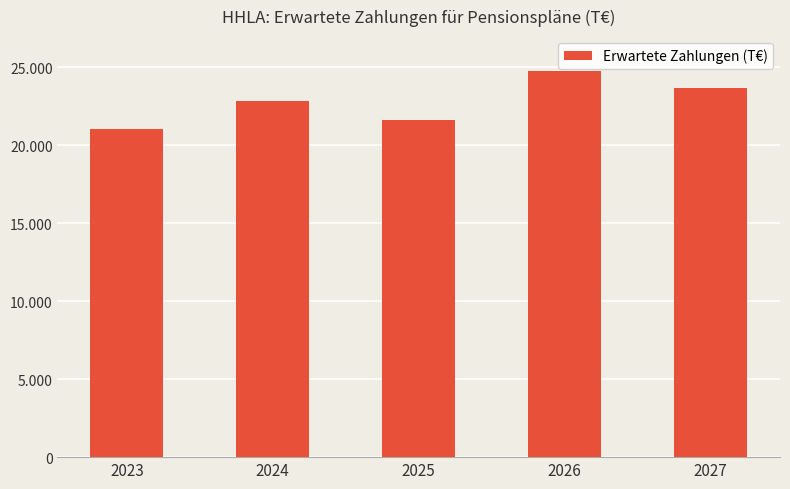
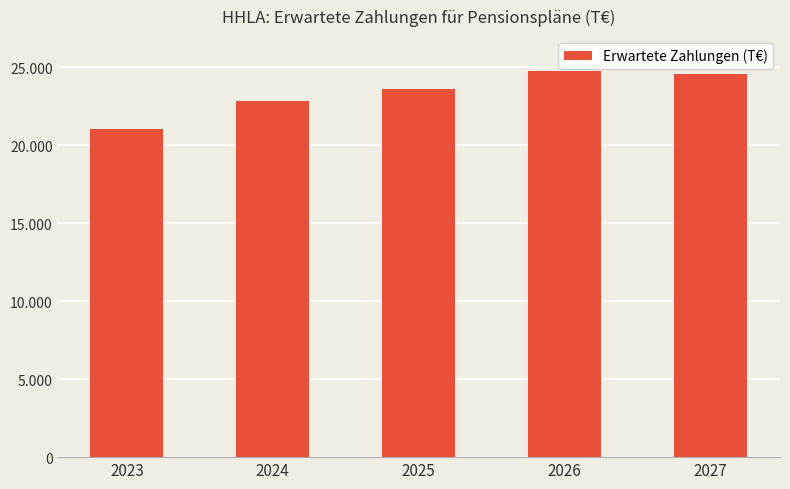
  {
    "2023": 21.1,
    "2024": 22.9,
-   "2025": 21.7,
+   "2025": 23.6,
    "2026": 24.8,
-   "2027": 23.7
+   "2027": 24.6
  }
